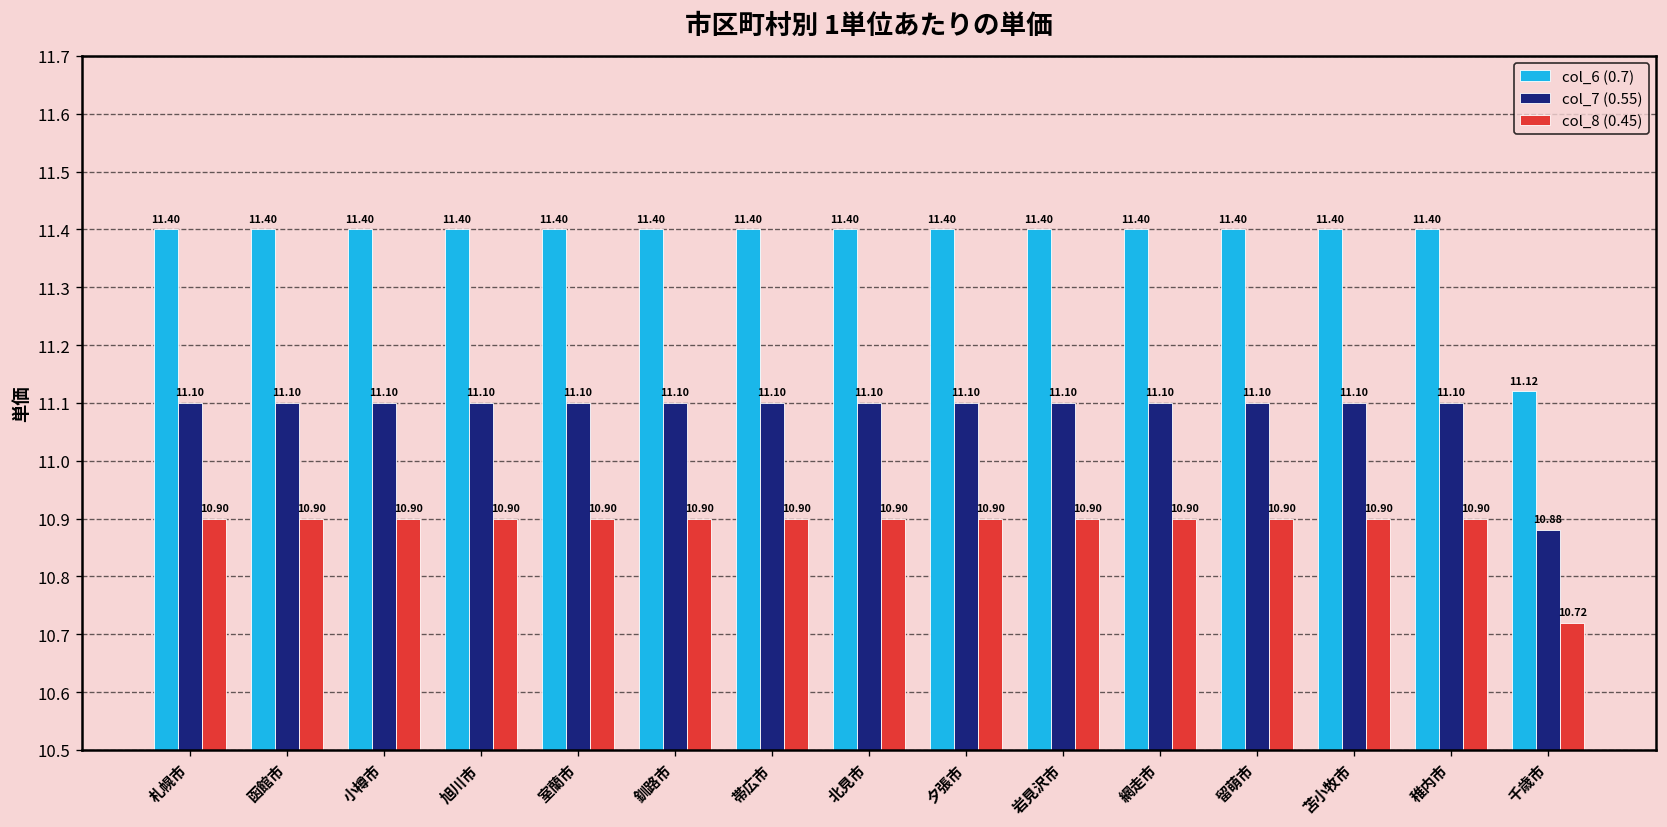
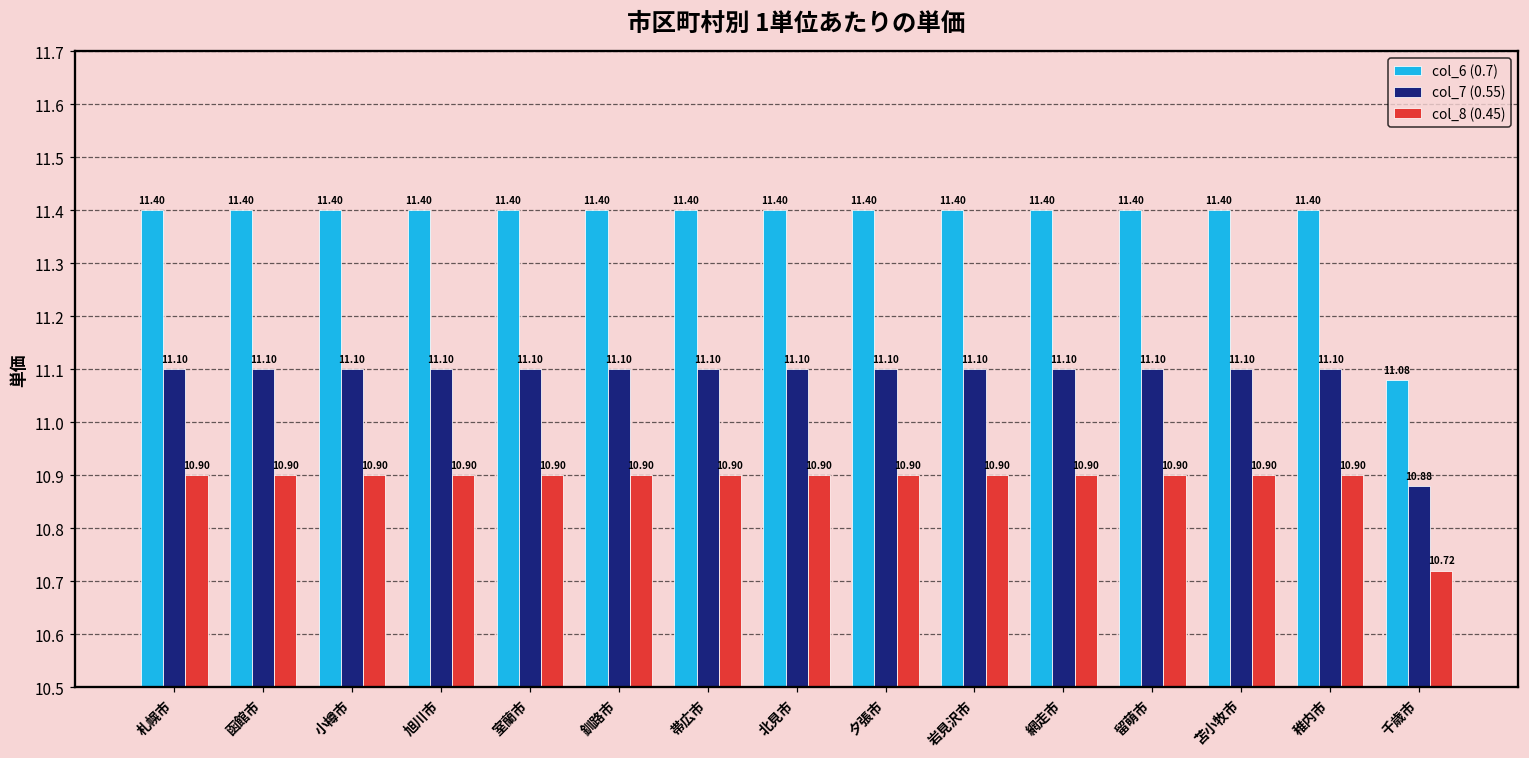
  {
    "col_6 (0.7)": {
      "札幌市": 11.40,
      "函館市": 11.40,
      "小樽市": 11.40,
      "旭川市": 11.40,
      "室蘭市": 11.40,
      "釧路市": 11.40,
      "帯広市": 11.40,
      "北見市": 11.40,
      "夕張市": 11.40,
      "岩見沢市": 11.40,
      "網走市": 11.40,
      "留萌市": 11.40,
      "苫小牧市": 11.40,
      "稚内市": 11.40,
-     "千歳市": 11.12
+     "千歳市": 11.08
    },
    "col_7 (0.55)": {
      "札幌市": 11.10,
      "函館市": 11.10,
      "小樽市": 11.10,
      "旭川市": 11.10,
      "室蘭市": 11.10,
      "釧路市": 11.10,
      "帯広市": 11.10,
      "北見市": 11.10,
      "夕張市": 11.10,
      "岩見沢市": 11.10,
      "網走市": 11.10,
      "留萌市": 11.10,
      "苫小牧市": 11.10,
      "稚内市": 11.10,
      "千歳市": 10.88
    },
    "col_8 (0.45)": {
      "札幌市": 10.90,
      "函館市": 10.90,
      "小樽市": 10.90,
      "旭川市": 10.90,
      "室蘭市": 10.90,
      "釧路市": 10.90,
      "帯広市": 10.90,
      "北見市": 10.90,
      "夕張市": 10.90,
      "岩見沢市": 10.90,
      "網走市": 10.90,
      "留萌市": 10.90,
      "苫小牧市": 10.90,
      "稚内市": 10.90,
      "千歳市": 10.72
    }
  }
